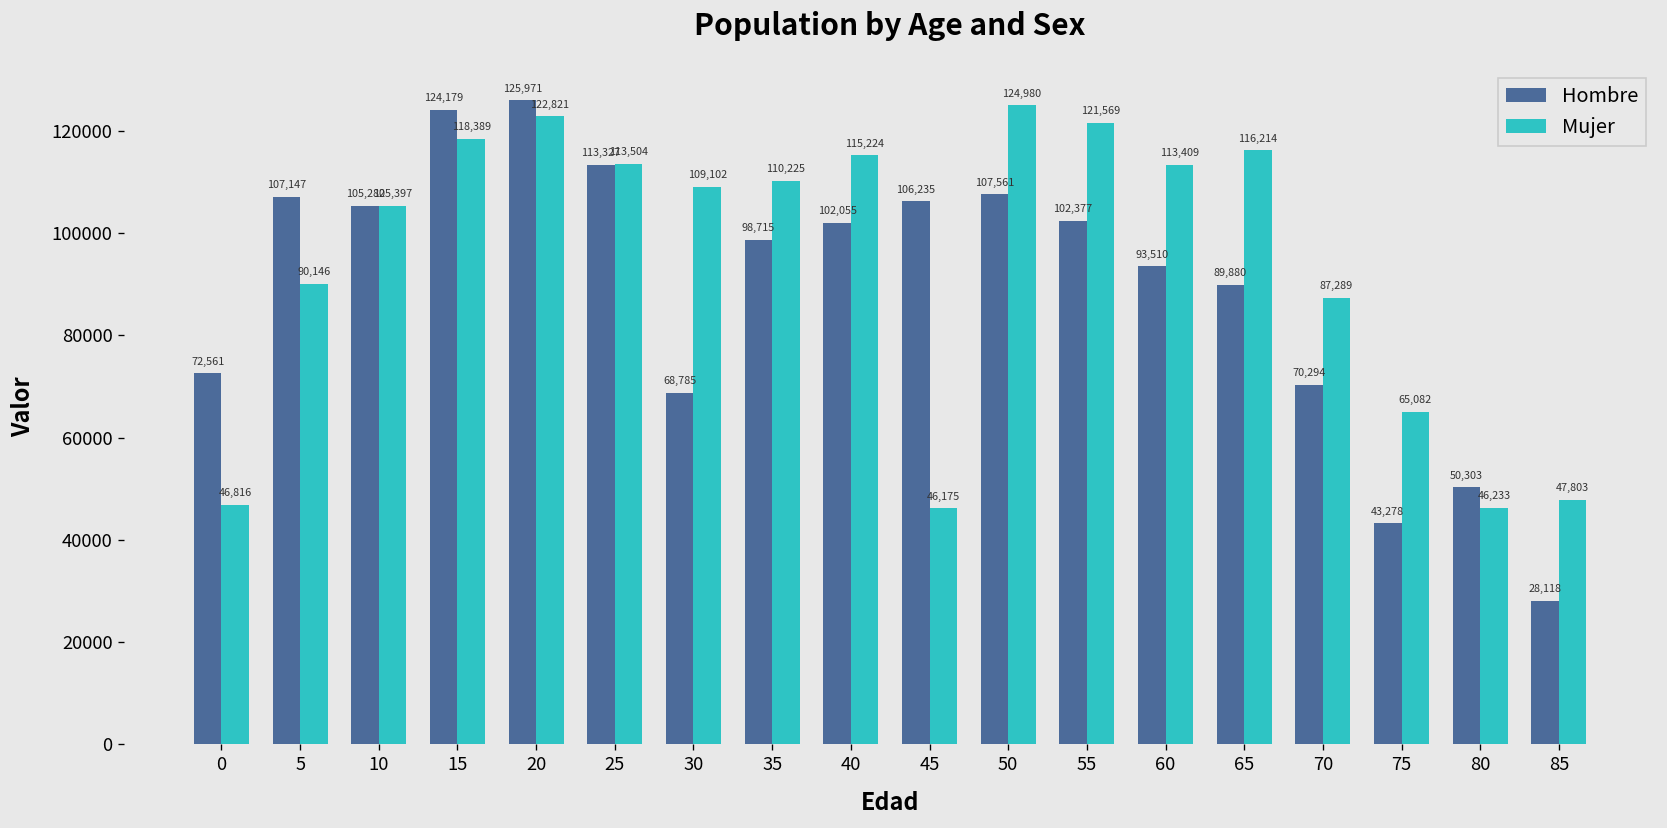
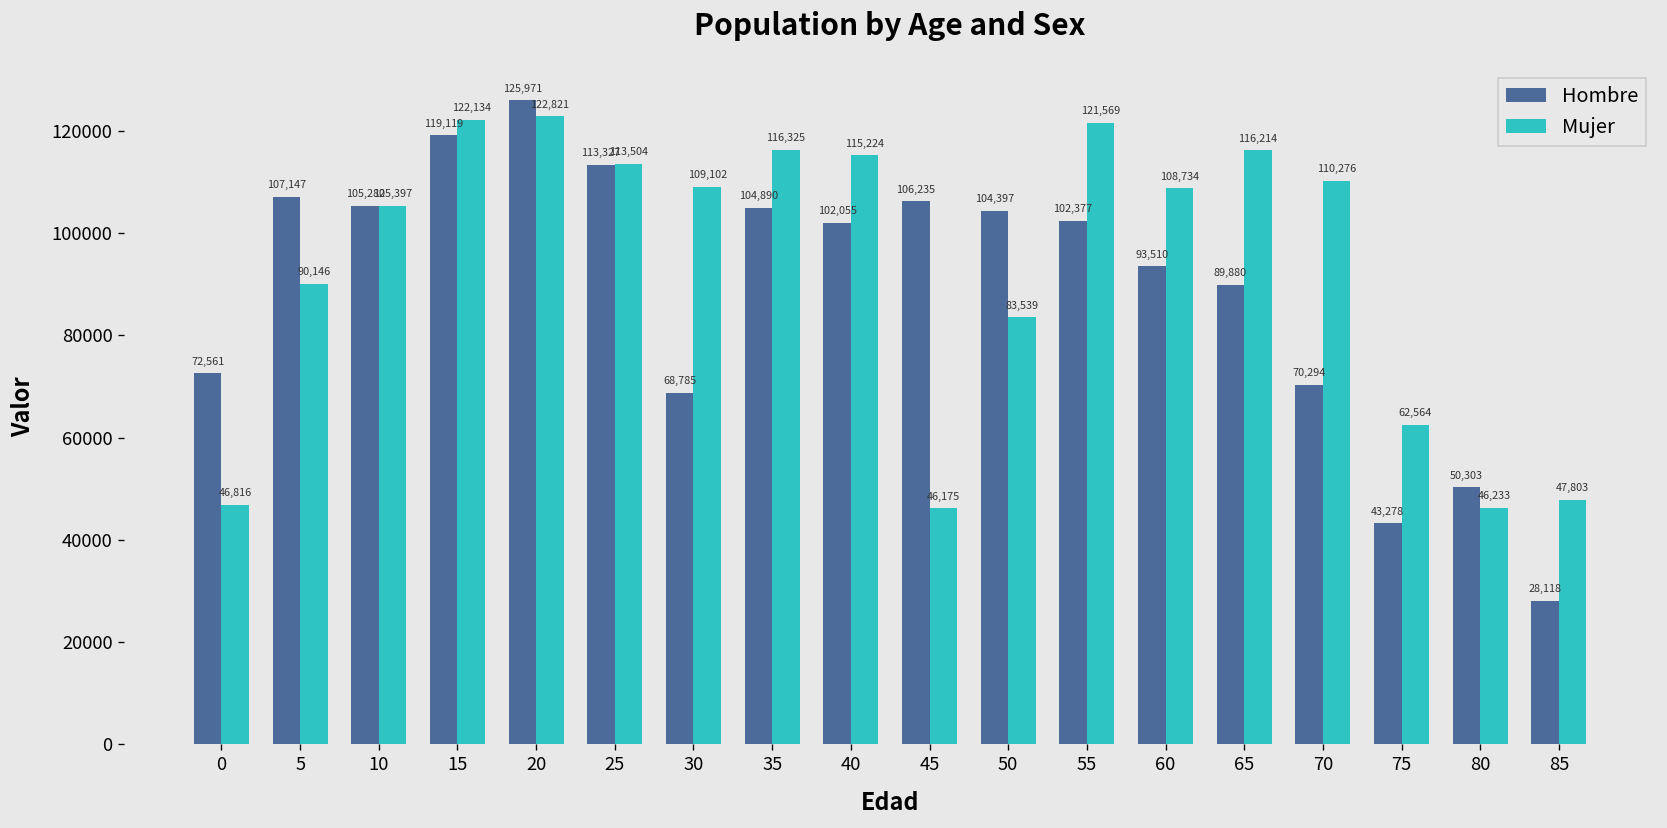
  {
    "Hombre": {
      "0": "72,561",
      "5": "107,147",
-     "15": "124,179",
+     "15": "119,119",
      "20": "125,971",
      "30": "68,785",
-     "35": "98,715",
+     "35": "104,890",
      "40": "102,055",
      "45": "106,235",
-     "50": "107,561",
+     "50": "104,397",
      "55": "102,377",
      "60": "93,510",
      "65": "89,880",
      "70": "70,294",
      "75": "43,278",
      "80": "50,303",
      "85": "28,118"
    },
    "Mujer": {
      "0": "46,816",
      "5": "90,146",
-     "15": "118,389",
+     "15": "122,134",
      "20": "122,821",
      "30": "109,102",
-     "35": "110,225",
+     "35": "116,325",
      "40": "115,224",
      "45": "46,175",
-     "50": "124,980",
+     "50": "83,539",
      "55": "121,569",
-     "60": "113,409",
+     "60": "108,734",
      "65": "116,214",
-     "70": "87,289",
-     "75": "65,082",
+     "70": "110,276",
+     "75": "62,564",
      "80": "46,233",
      "85": "47,803"
    }
  }
